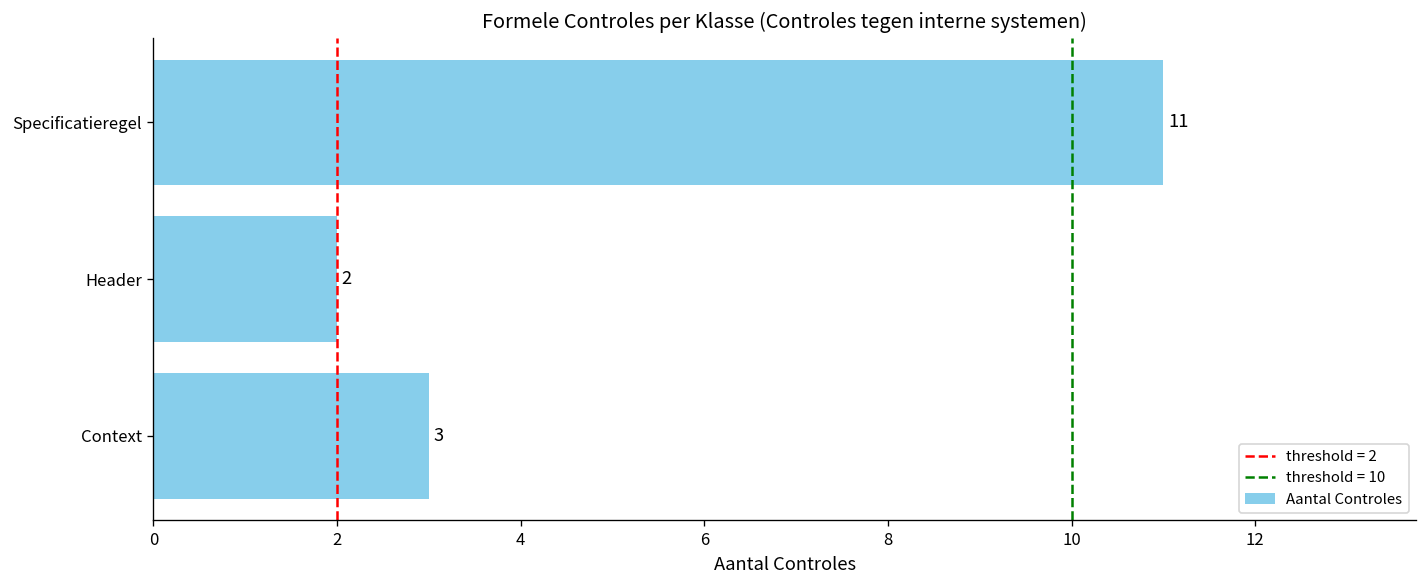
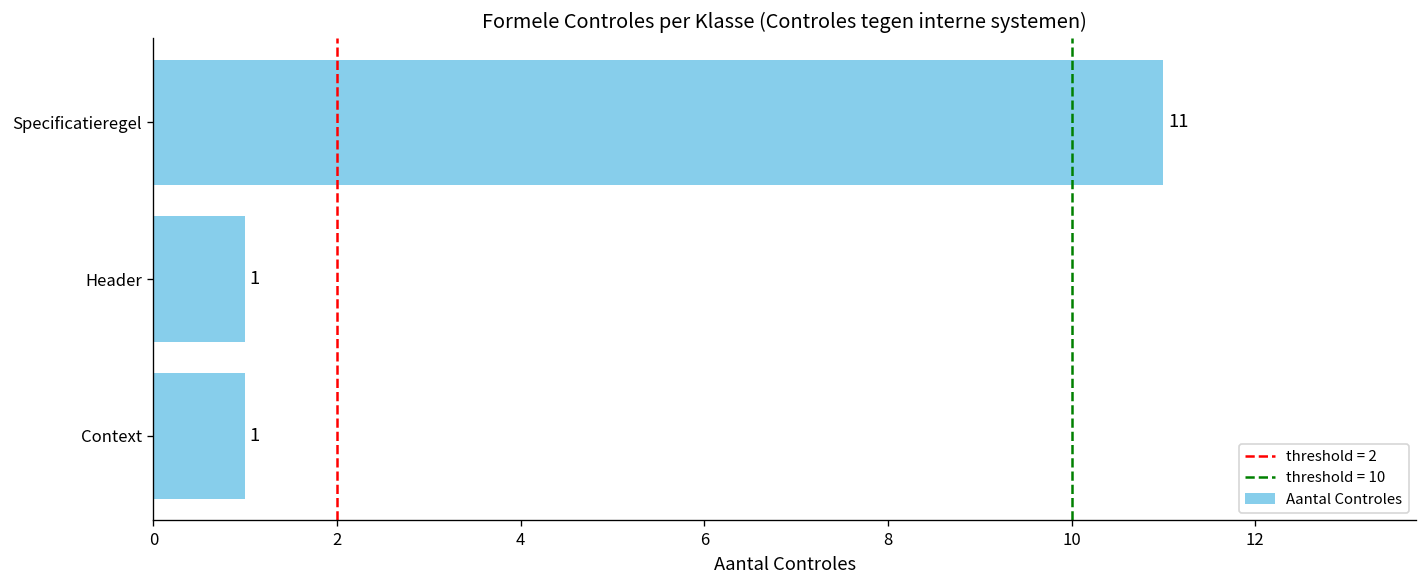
  {
    "Specificatieregel": 11,
-   "Header": 2,
-   "Context": 3
+   "Header": 1,
+   "Context": 1
  }
